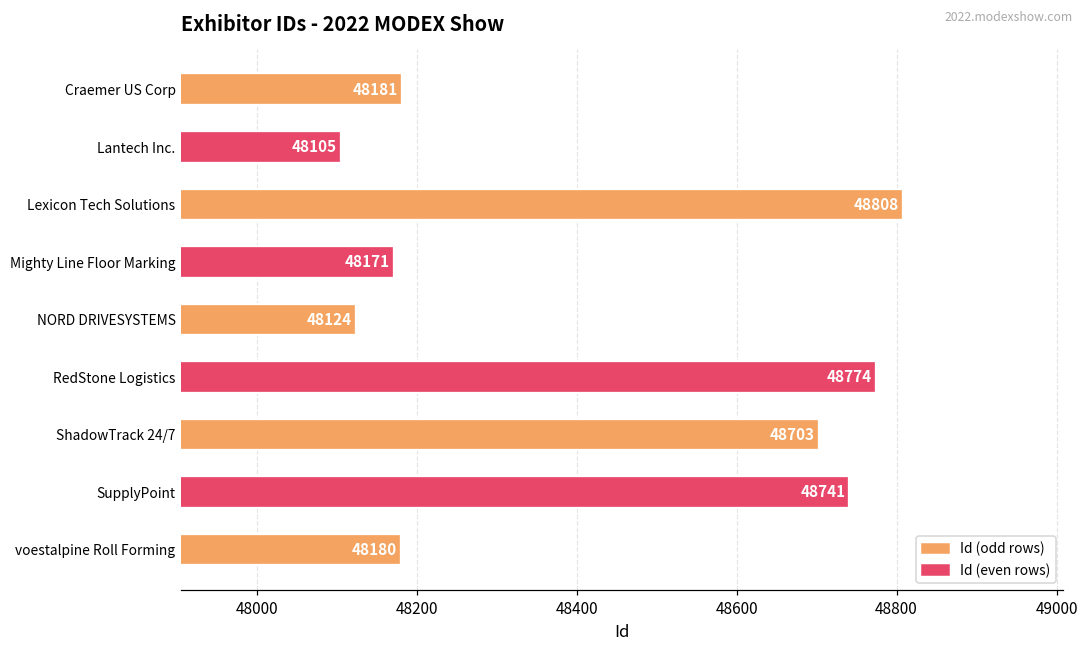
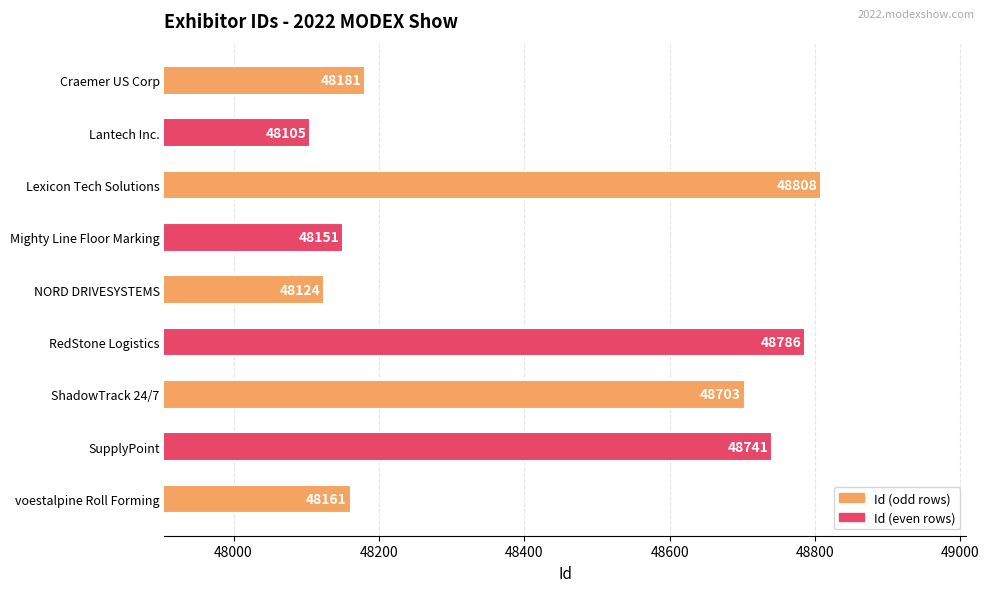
  {
    "Craemer US Corp": 48181,
    "Lantech Inc.": 48105,
    "Lexicon Tech Solutions": 48808,
-   "Mighty Line Floor Marking": 48171,
+   "Mighty Line Floor Marking": 48151,
    "NORD DRIVESYSTEMS": 48124,
-   "RedStone Logistics": 48774,
+   "RedStone Logistics": 48786,
    "ShadowTrack 24/7": 48703,
    "SupplyPoint": 48741,
-   "voestalpine Roll Forming": 48180
+   "voestalpine Roll Forming": 48161
  }
